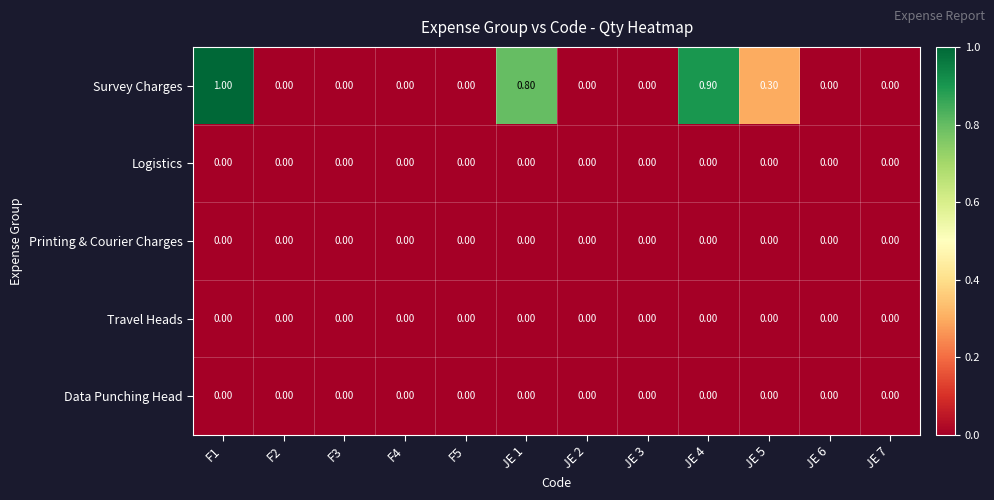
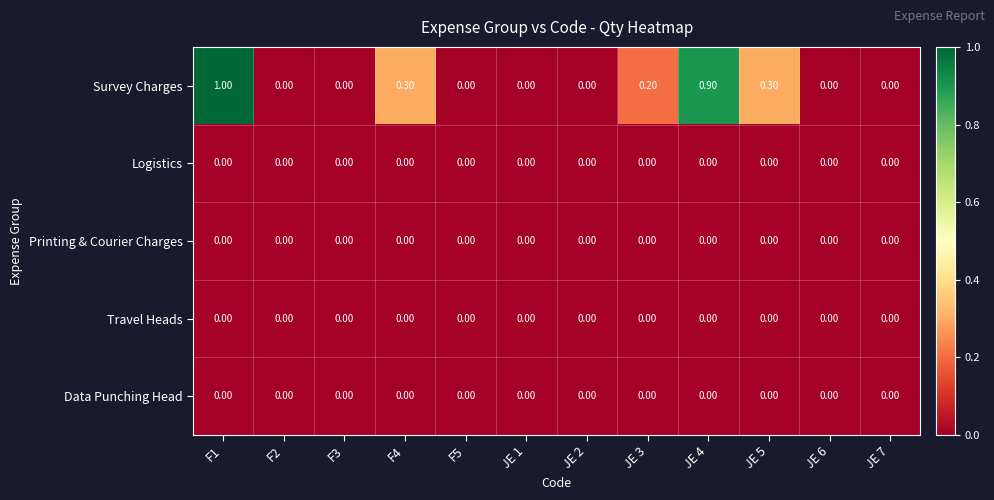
  {
    "Survey Charges": {
      "F1": 1.00,
      "F2": 0.00,
      "F3": 0.00,
-     "F4": 0.00,
+     "F4": 0.30,
      "F5": 0.00,
-     "JE 1": 0.80,
+     "JE 1": 0.00,
      "JE 2": 0.00,
-     "JE 3": 0.00,
+     "JE 3": 0.20,
      "JE 4": 0.90,
      "JE 5": 0.30,
      "JE 6": 0.00,
      "JE 7": 0.00
    },
    "Logistics": {
      "F1": 0.00,
      "F2": 0.00,
      "F3": 0.00,
      "F4": 0.00,
      "F5": 0.00,
      "JE 1": 0.00,
      "JE 2": 0.00,
      "JE 3": 0.00,
      "JE 4": 0.00,
      "JE 5": 0.00,
      "JE 6": 0.00,
      "JE 7": 0.00
    },
    "Printing & Courier Charges": {
      "F1": 0.00,
      "F2": 0.00,
      "F3": 0.00,
      "F4": 0.00,
      "F5": 0.00,
      "JE 1": 0.00,
      "JE 2": 0.00,
      "JE 3": 0.00,
      "JE 4": 0.00,
      "JE 5": 0.00,
      "JE 6": 0.00,
      "JE 7": 0.00
    },
    "Travel Heads": {
      "F1": 0.00,
      "F2": 0.00,
      "F3": 0.00,
      "F4": 0.00,
      "F5": 0.00,
      "JE 1": 0.00,
      "JE 2": 0.00,
      "JE 3": 0.00,
      "JE 4": 0.00,
      "JE 5": 0.00,
      "JE 6": 0.00,
      "JE 7": 0.00
    },
    "Data Punching Head": {
      "F1": 0.00,
      "F2": 0.00,
      "F3": 0.00,
      "F4": 0.00,
      "F5": 0.00,
      "JE 1": 0.00,
      "JE 2": 0.00,
      "JE 3": 0.00,
      "JE 4": 0.00,
      "JE 5": 0.00,
      "JE 6": 0.00,
      "JE 7": 0.00
    }
  }
